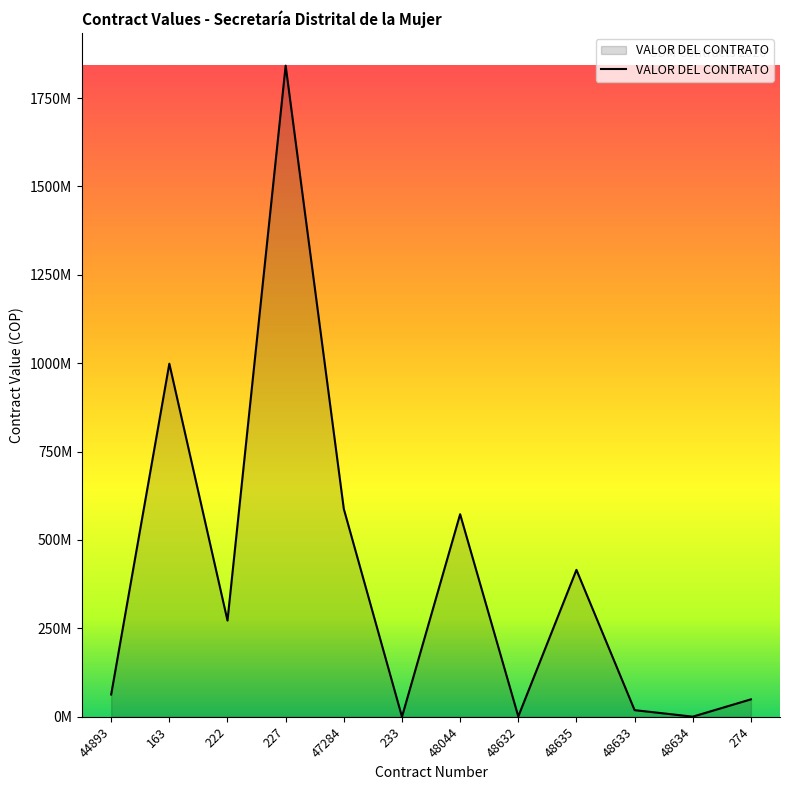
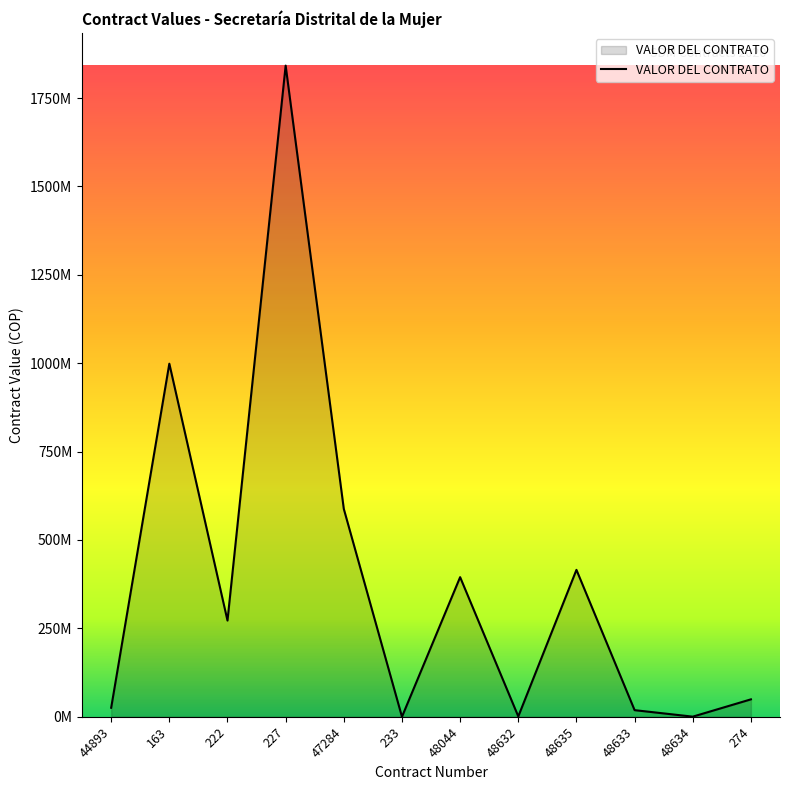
  {
-   "44893": 60000000,
+   "44893": 30000000,
    "163": 1000000000,
    "222": 270000000,
    "227": 1840000000,
    "47284": 590000000,
    "233": 0,
-   "48044": 570000000,
+   "48044": 390000000,
    "48632": 0,
    "48635": 420000000,
    "48633": 20000000,
    "48634": 0,
    "274": 50000000
  }
